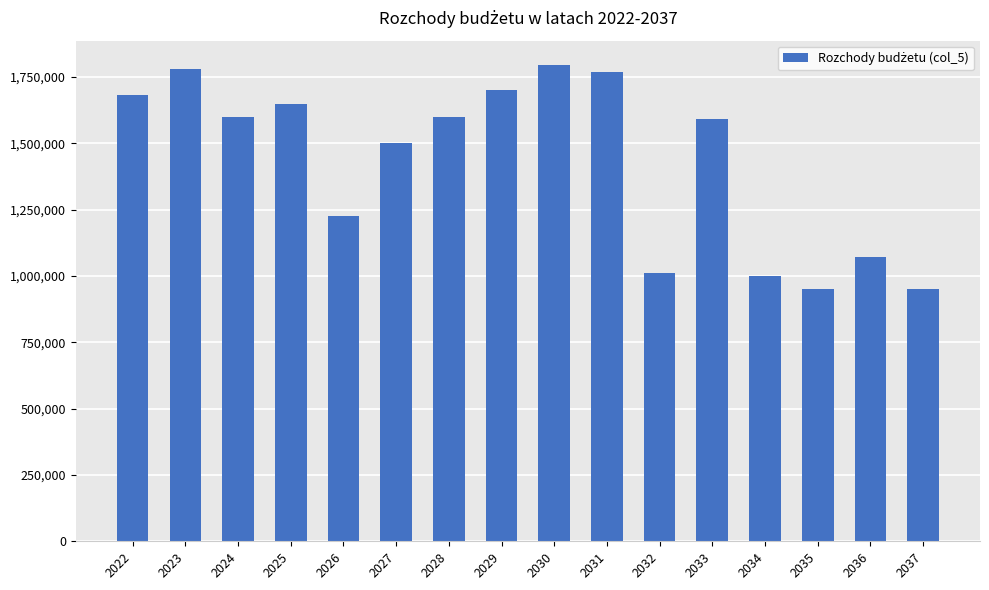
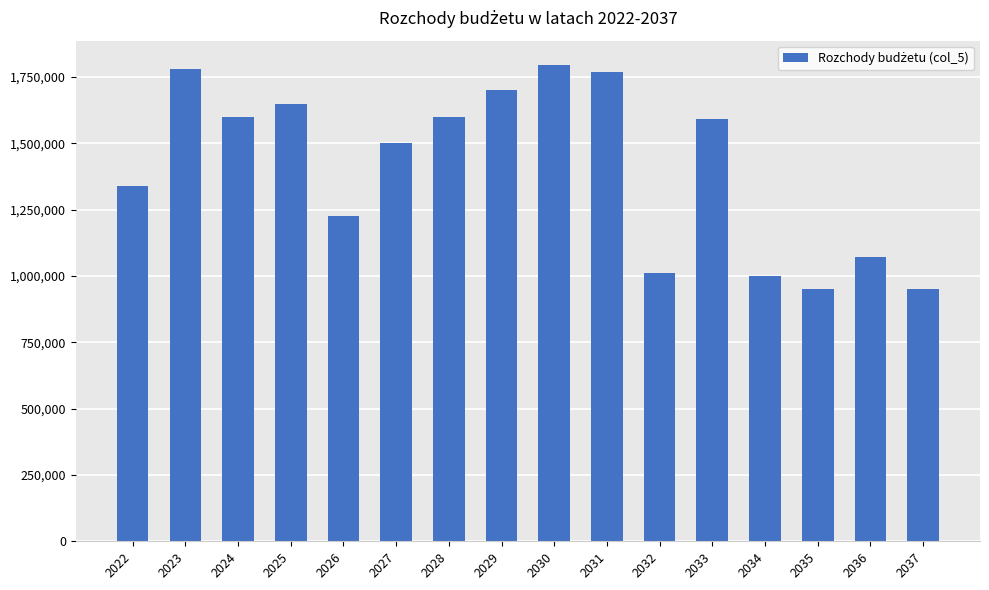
  {
-   "2022": "1,680,000",
+   "2022": "1,340,000",
    "2023": "1,780,000",
    "2024": "1,600,000",
    "2025": "1,650,000",
    "2026": "1,220,000",
    "2027": "1,500,000",
    "2028": "1,600,000",
    "2029": "1,700,000",
    "2030": "1,800,000",
    "2031": "1,770,000",
    "2032": "1,010,000",
    "2033": "1,590,000",
    "2034": "1,000,000",
    "2035": "950,000",
    "2036": "1,070,000",
    "2037": "950,000"
  }
